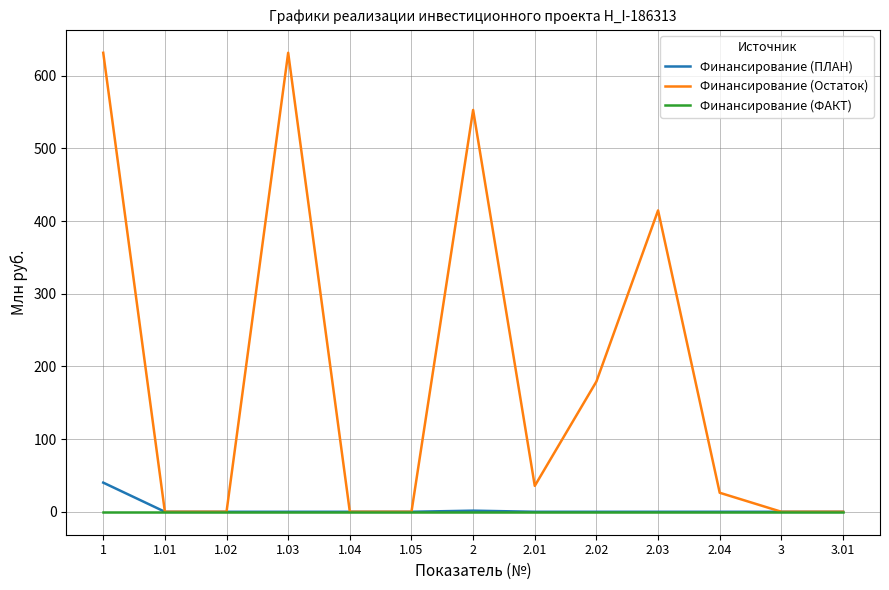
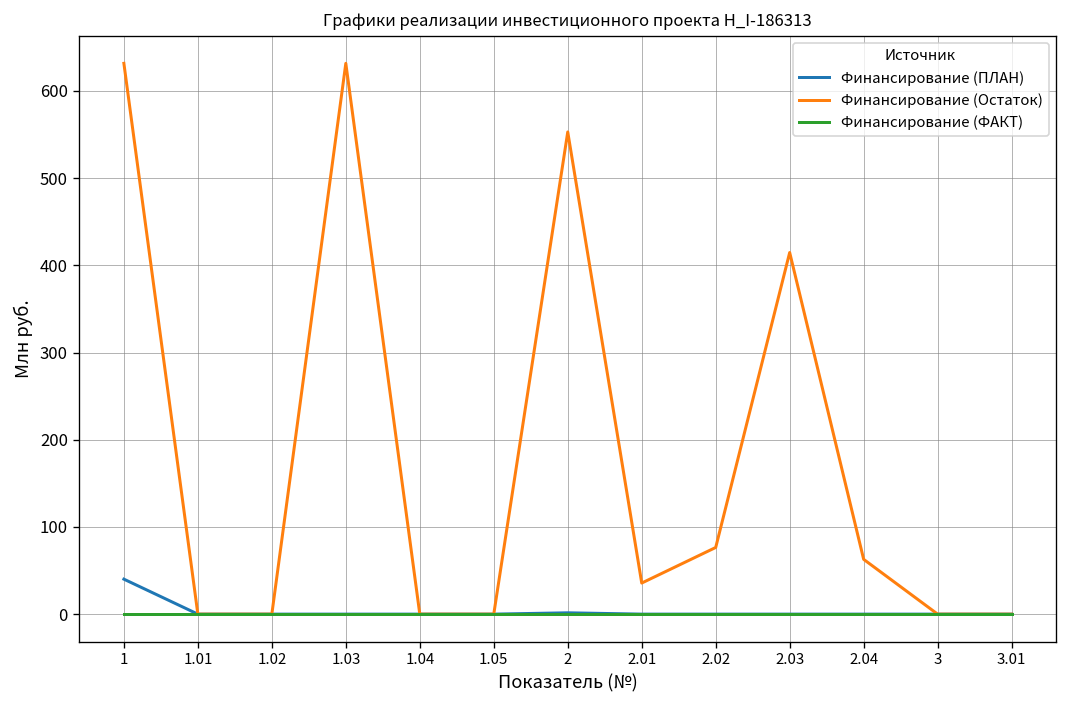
  {
    "Финансирование (ПЛАН)": {
      "1": 40
    },
    "Финансирование (Остаток)": {
      "1": 630,
      "1.03": 630,
      "2": 550,
      "2.01": 40,
-     "2.02": 180,
+     "2.02": 80,
      "2.03": 410,
-     "2.04": 30
+     "2.04": 60
    },
    "Финансирование (ФАКТ)": {
      "1": 0
    }
  }
